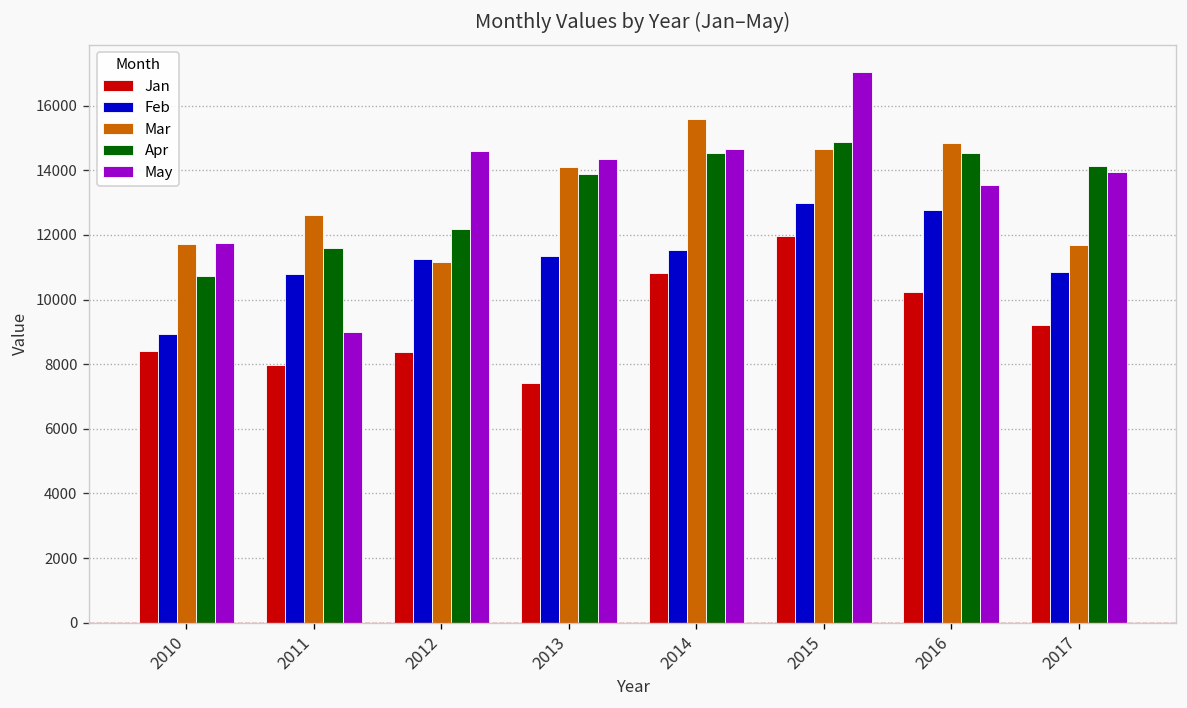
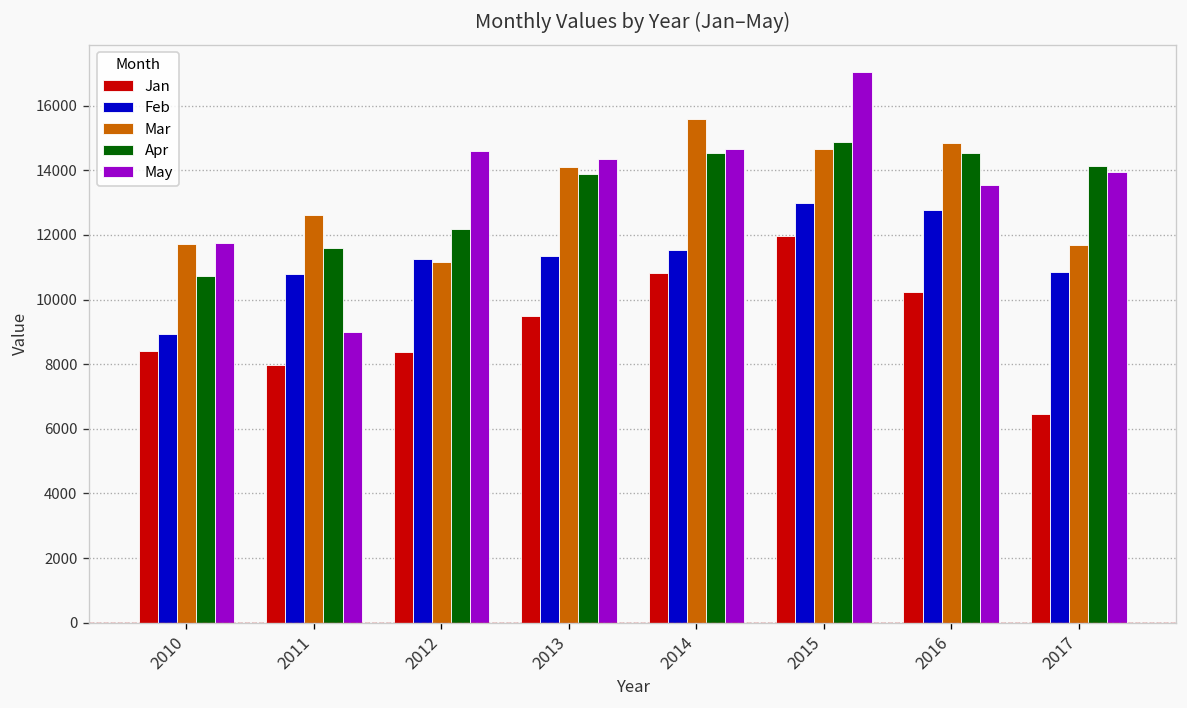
  {
    "Jan": {
      "2010": 8400,
      "2011": 8000,
      "2012": 8400,
-     "2013": 7400,
+     "2013": 9500,
      "2014": 10800,
      "2015": 12000,
      "2016": 10300,
-     "2017": 9200
+     "2017": 6400
    },
    "Feb": {
      "2010": 8900,
      "2011": 10800,
      "2012": 11300,
      "2013": 11400,
      "2014": 11500,
      "2015": 13000,
      "2016": 12800,
      "2017": 10900
    },
    "Mar": {
      "2010": 11700,
      "2011": 12600,
      "2012": 11200,
      "2013": 14100,
      "2014": 15600,
      "2015": 14700,
      "2016": 14900,
      "2017": 11700
    },
    "Apr": {
      "2010": 10700,
      "2011": 11600,
      "2012": 12200,
      "2013": 13900,
      "2014": 14500,
      "2015": 14900,
      "2016": 14500,
      "2017": 14100
    },
    "May": {
      "2010": 11800,
      "2011": 9000,
      "2012": 14600,
      "2013": 14400,
      "2014": 14700,
      "2015": 17000,
      "2016": 13600,
      "2017": 13900
    }
  }
